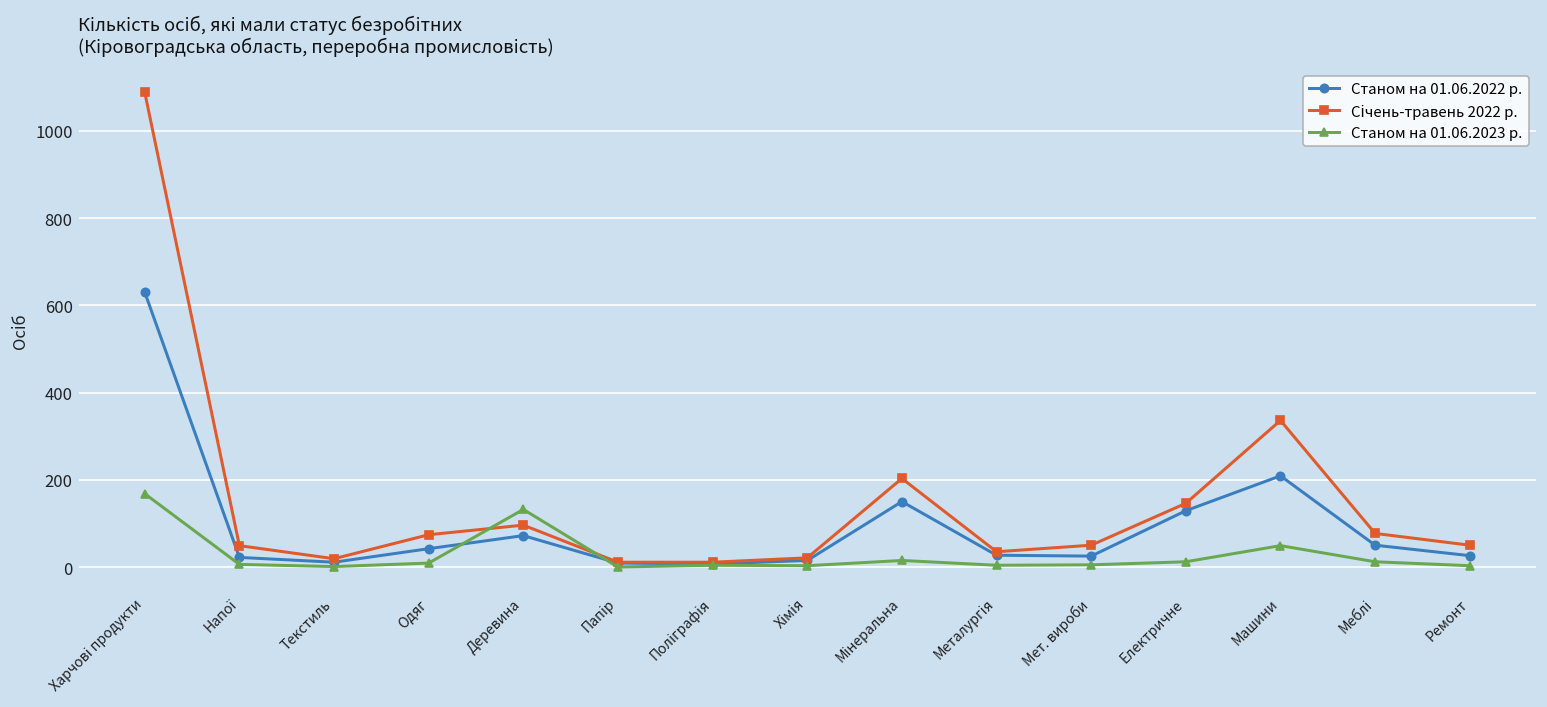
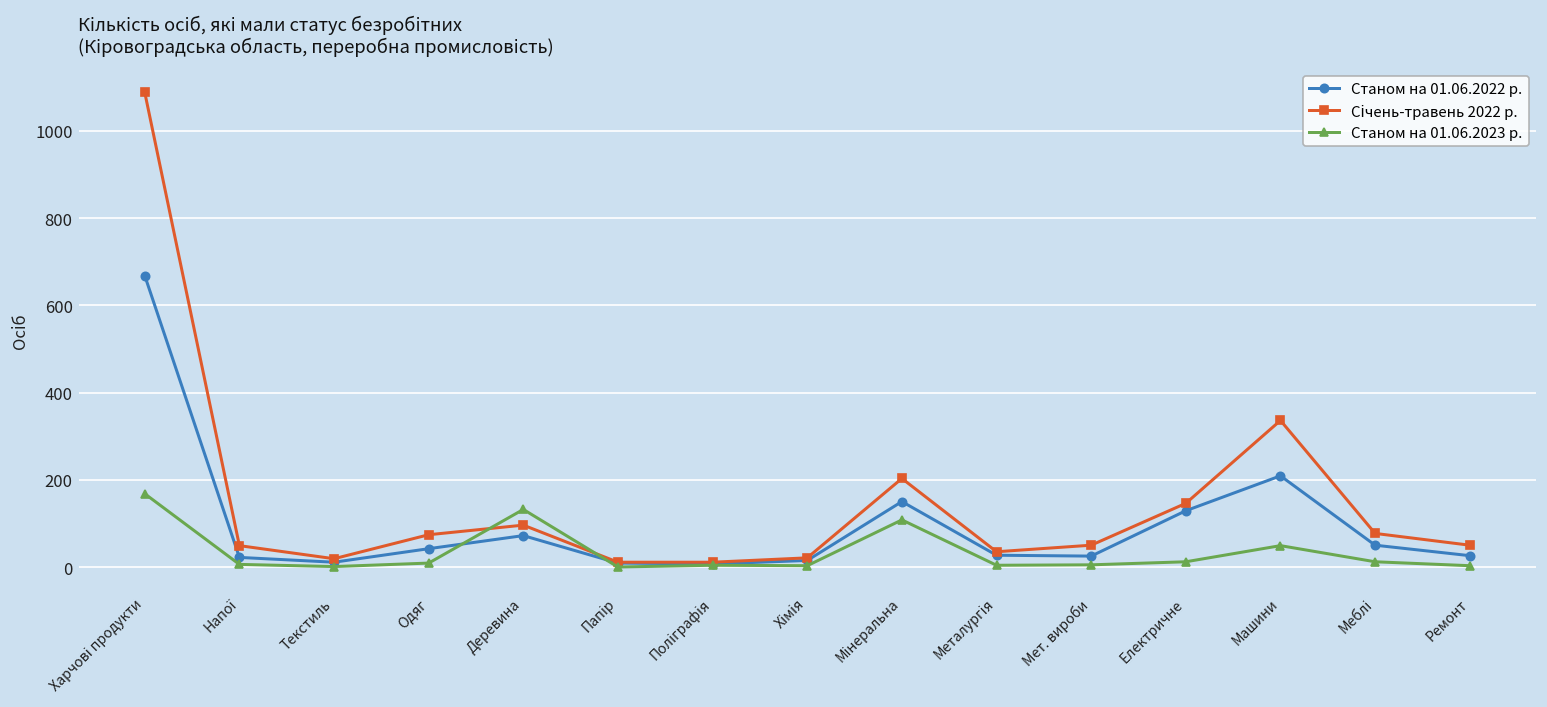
  {
    "Станом на 01.06.2022 р.": {
-     "Харчові продукти": 630,
+     "Харчові продукти": 670,
      "Напої": 20,
      "Текстиль": 10,
      "Одяг": 40,
      "Деревина": 70,
      "Мінеральна": 150,
      "Металургія": 30,
      "Мет. вироби": 30,
      "Електричне": 130,
      "Машини": 210,
      "Меблі": 50,
      "Ремонт": 30
    },
    "Січень-травень 2022 р.": {
      "Харчові продукти": 1090,
      "Напої": 50,
      "Текстиль": 20,
      "Одяг": 70,
      "Деревина": 100,
      "Мінеральна": 200,
      "Металургія": 40,
      "Мет. вироби": 50,
      "Електричне": 150,
      "Машини": 340,
      "Меблі": 80,
      "Ремонт": 50
    },
    "Станом на 01.06.2023 р.": {
      "Харчові продукти": 170,
      "Напої": 10,
      "Текстиль": 0,
      "Одяг": 10,
      "Деревина": 130,
      "Папір": 0,
      "Хімія": 0,
-     "Мінеральна": 20,
+     "Мінеральна": 110,
      "Металургія": 0,
      "Мет. вироби": 10,
      "Електричне": 10,
      "Машини": 50,
      "Меблі": 10,
      "Ремонт": 0
    }
  }
